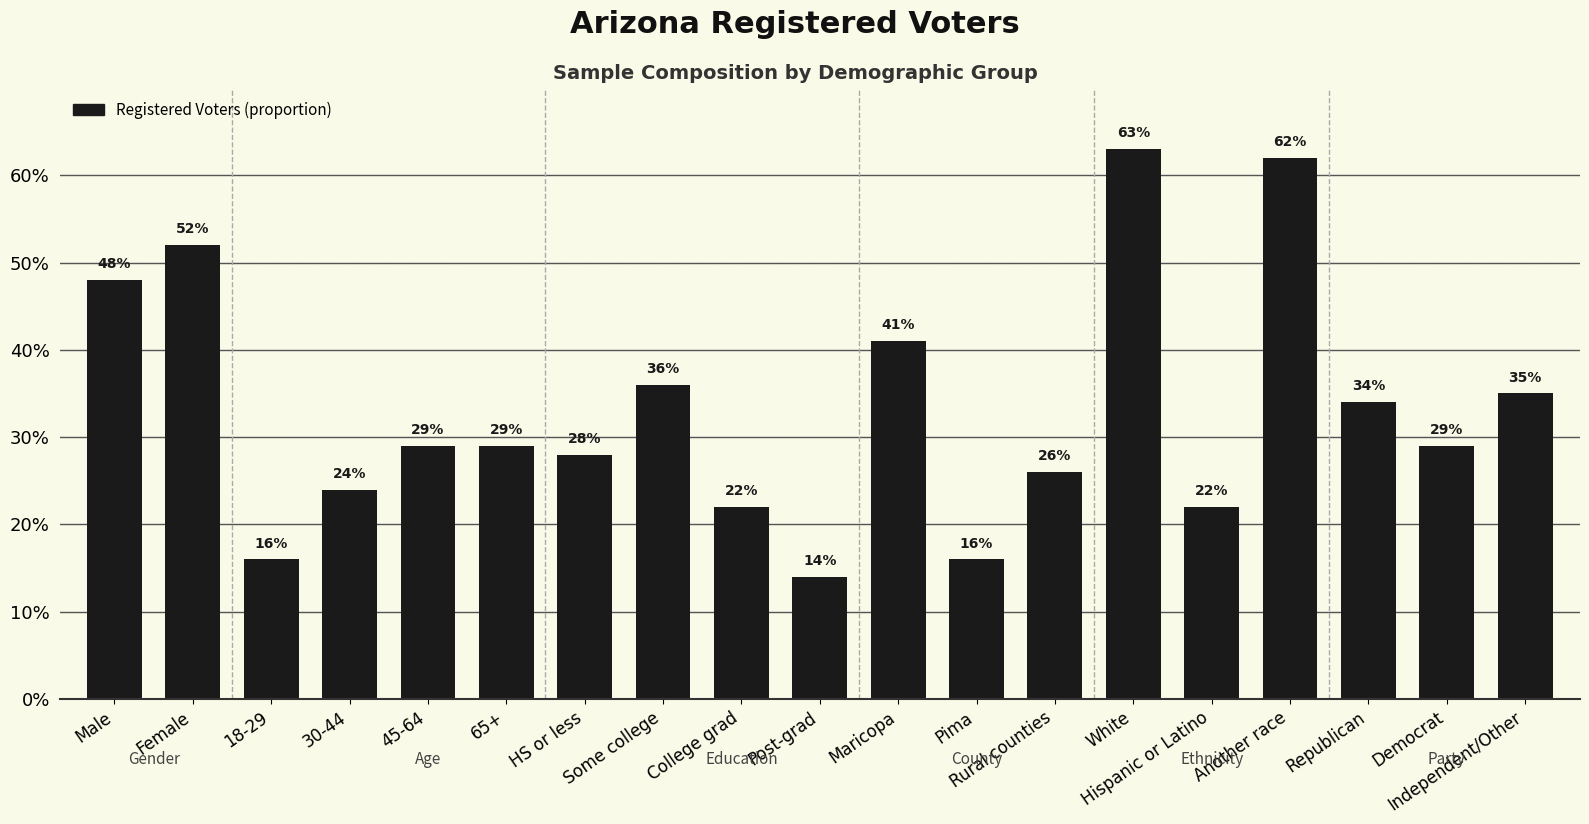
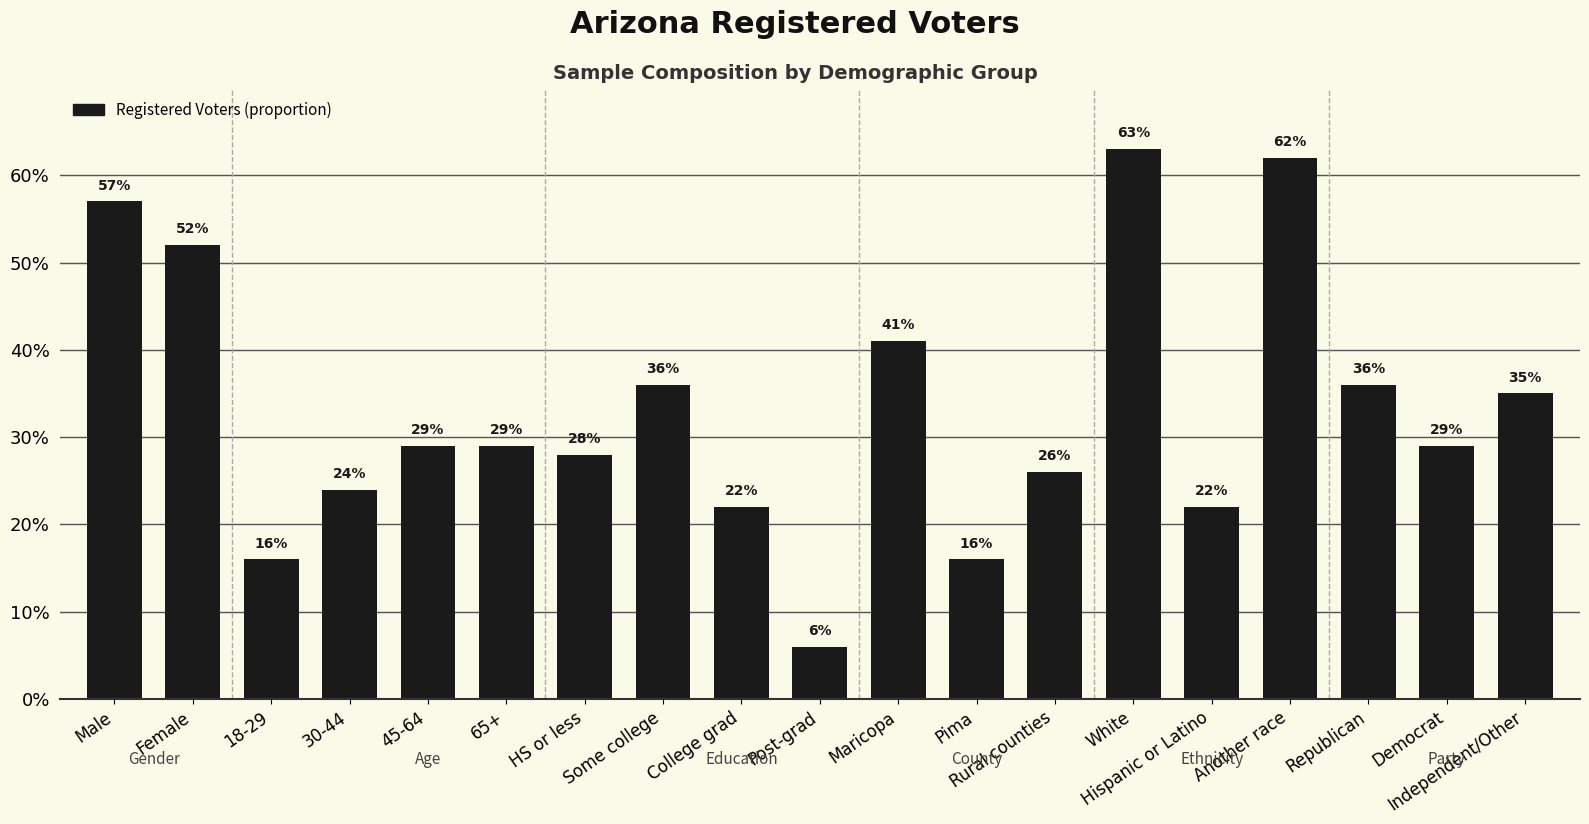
  {
-   "Male": "48%",
+   "Male": "57%",
    "Female": "52%",
    "18-29": "16%",
    "30-44": "24%",
    "45-64": "29%",
    "65+": "29%",
    "HS or less": "28%",
    "Some college": "36%",
    "College grad": "22%",
-   "Post-grad": "14%",
+   "Post-grad": "6%",
    "Maricopa": "41%",
    "Pima": "16%",
    "Rural counties": "26%",
    "White": "63%",
    "Hispanic or Latino": "22%",
    "Another race": "62%",
-   "Republican": "34%",
+   "Republican": "36%",
    "Democrat": "29%",
    "Independent/Other": "35%"
  }
